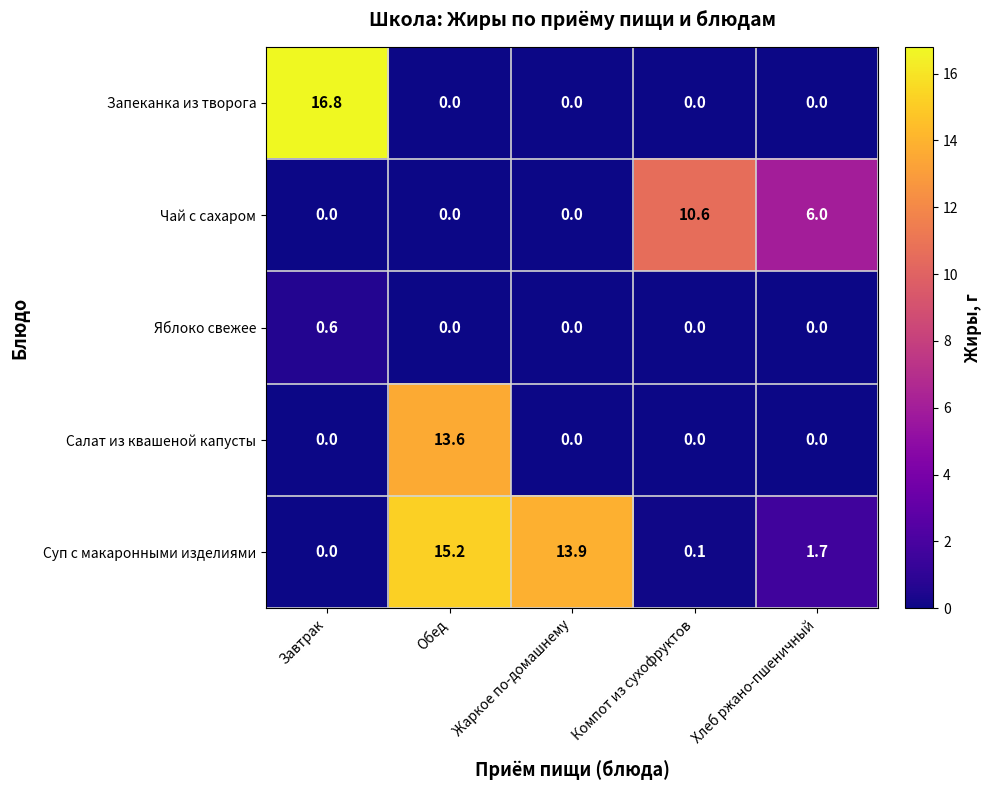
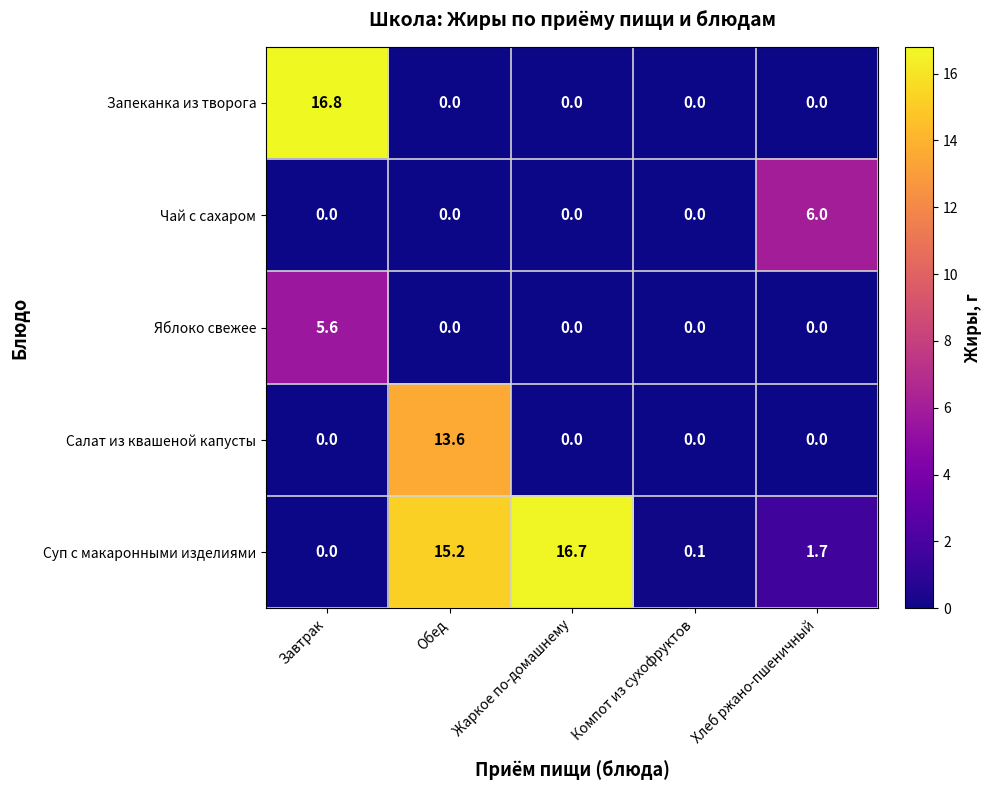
  {
    "Запеканка из творога": {
      "Завтрак": 16.8,
      "Обед": 0.0,
      "Жаркое по-домашнему": 0.0,
      "Компот из сухофруктов": 0.0,
      "Хлеб ржано-пшеничный": 0.0
    },
    "Чай с сахаром": {
      "Завтрак": 0.0,
      "Обед": 0.0,
      "Жаркое по-домашнему": 0.0,
-     "Компот из сухофруктов": 10.6,
+     "Компот из сухофруктов": 0.0,
      "Хлеб ржано-пшеничный": 6.0
    },
    "Яблоко свежее": {
-     "Завтрак": 0.6,
+     "Завтрак": 5.6,
      "Обед": 0.0,
      "Жаркое по-домашнему": 0.0,
      "Компот из сухофруктов": 0.0,
      "Хлеб ржано-пшеничный": 0.0
    },
    "Салат из квашеной капусты": {
      "Завтрак": 0.0,
      "Обед": 13.6,
      "Жаркое по-домашнему": 0.0,
      "Компот из сухофруктов": 0.0,
      "Хлеб ржано-пшеничный": 0.0
    },
    "Суп с макаронными изделиями": {
      "Завтрак": 0.0,
      "Обед": 15.2,
-     "Жаркое по-домашнему": 13.9,
+     "Жаркое по-домашнему": 16.7,
      "Компот из сухофруктов": 0.1,
      "Хлеб ржано-пшеничный": 1.7
    }
  }
